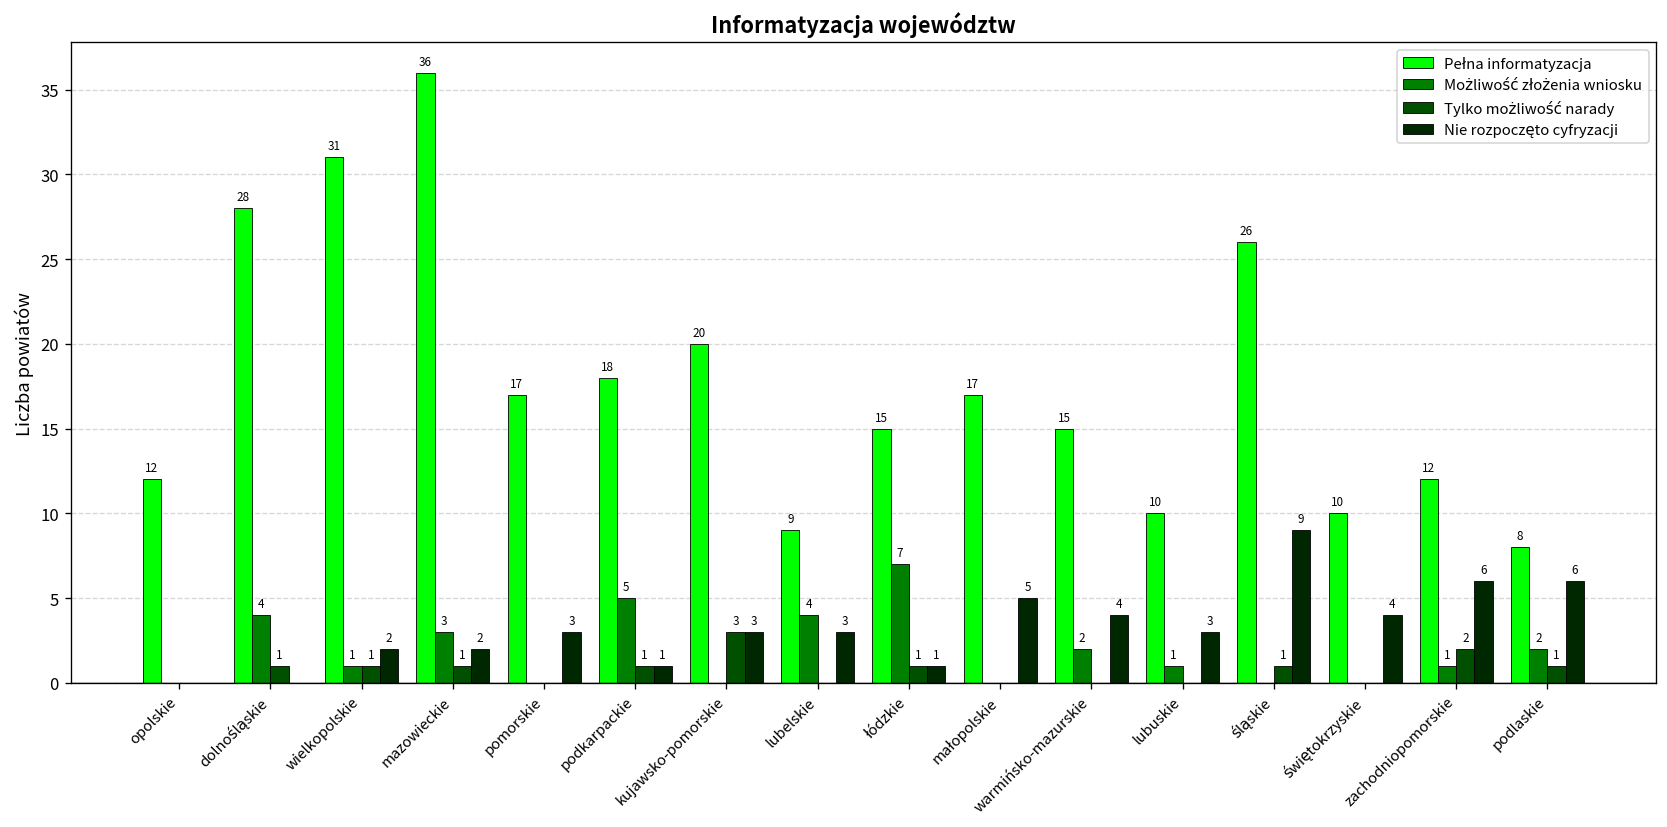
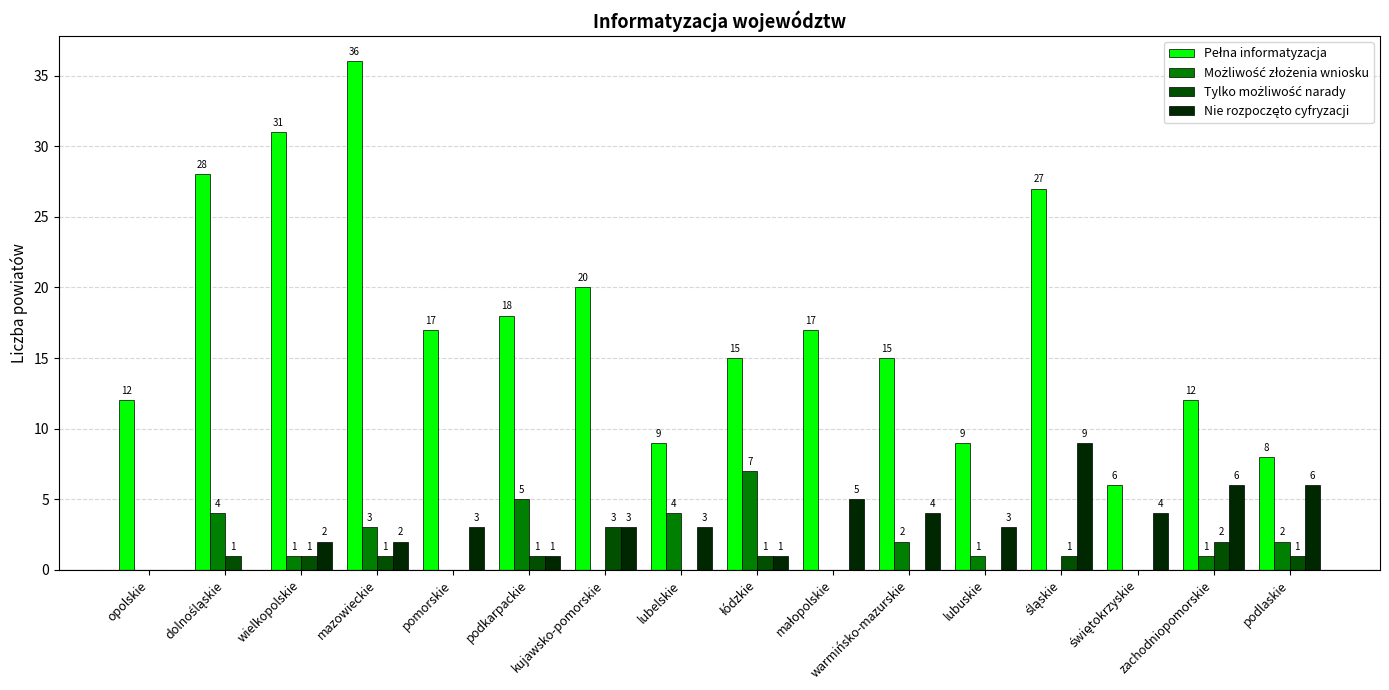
  {
    "Pełna informatyzacja": {
      "opolskie": 12,
      "dolnośląskie": 28,
      "wielkopolskie": 31,
      "mazowieckie": 36,
      "pomorskie": 17,
      "podkarpackie": 18,
      "kujawsko-pomorskie": 20,
      "lubelskie": 9,
      "łódzkie": 15,
      "małopolskie": 17,
      "warmińsko-mazurskie": 15,
-     "lubuskie": 10,
-     "śląskie": 26,
-     "świętokrzyskie": 10,
+     "lubuskie": 9,
+     "śląskie": 27,
+     "świętokrzyskie": 6,
      "zachodniopomorskie": 12,
      "podlaskie": 8
    }
  }
